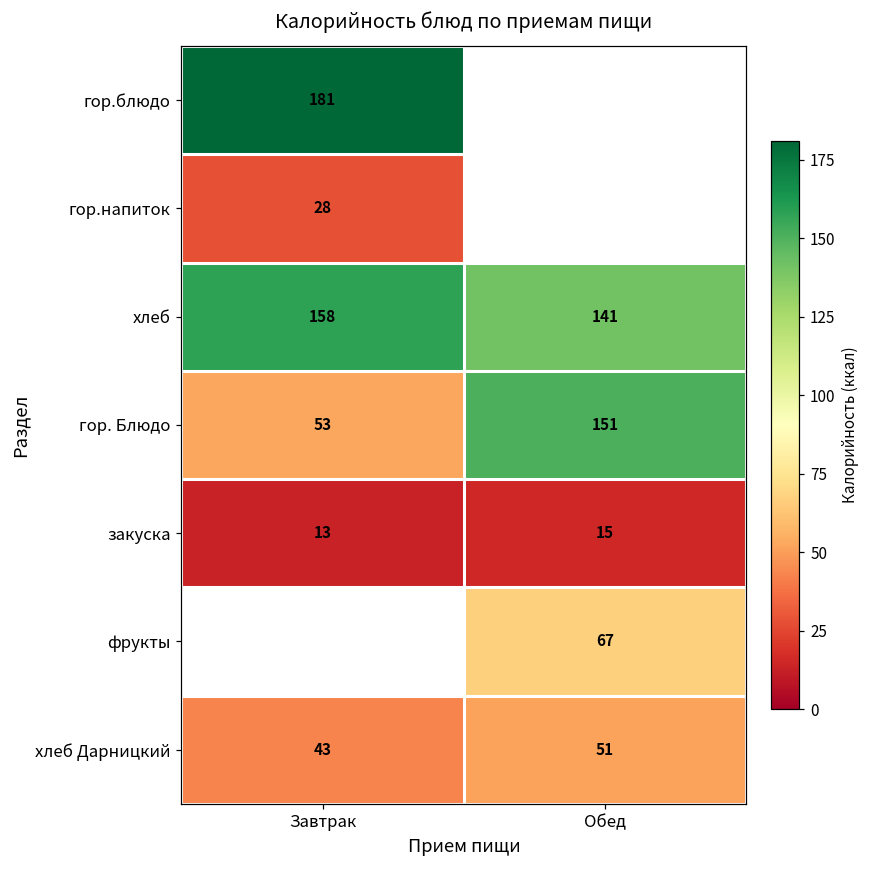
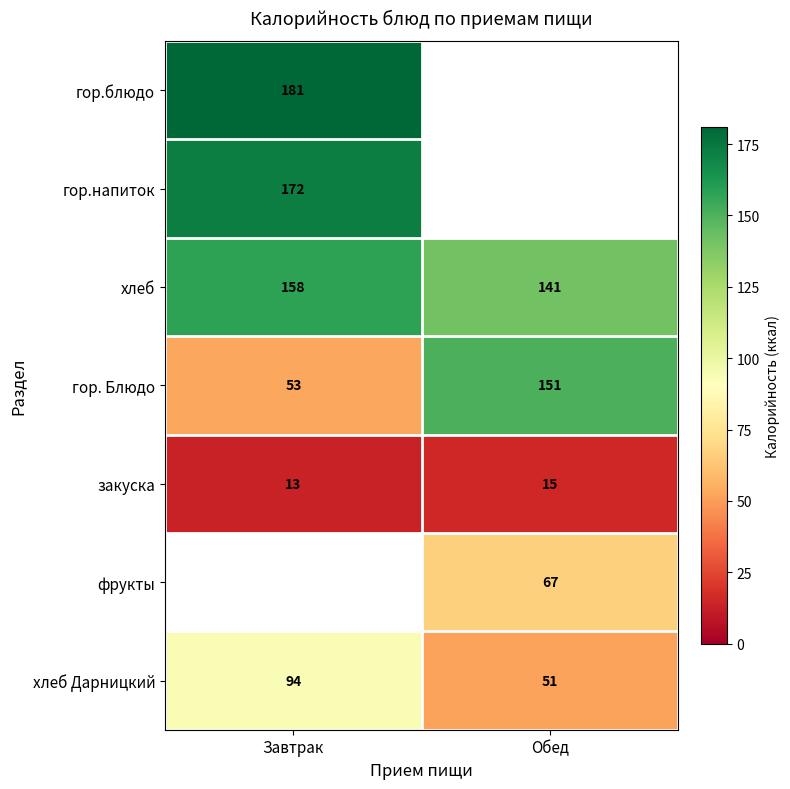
  {
    "гор.блюдо": {
      "Завтрак": 181
    },
    "гор.напиток": {
-     "Завтрак": 28
+     "Завтрак": 172
    },
    "хлеб": {
      "Завтрак": 158,
      "Обед": 141
    },
    "гор. Блюдо": {
      "Завтрак": 53,
      "Обед": 151
    },
    "закуска": {
      "Завтрак": 13,
      "Обед": 15
    },
    "фрукты": {
      "Обед": 67
    },
    "хлеб Дарницкий": {
-     "Завтрак": 43,
+     "Завтрак": 94,
      "Обед": 51
    }
  }
